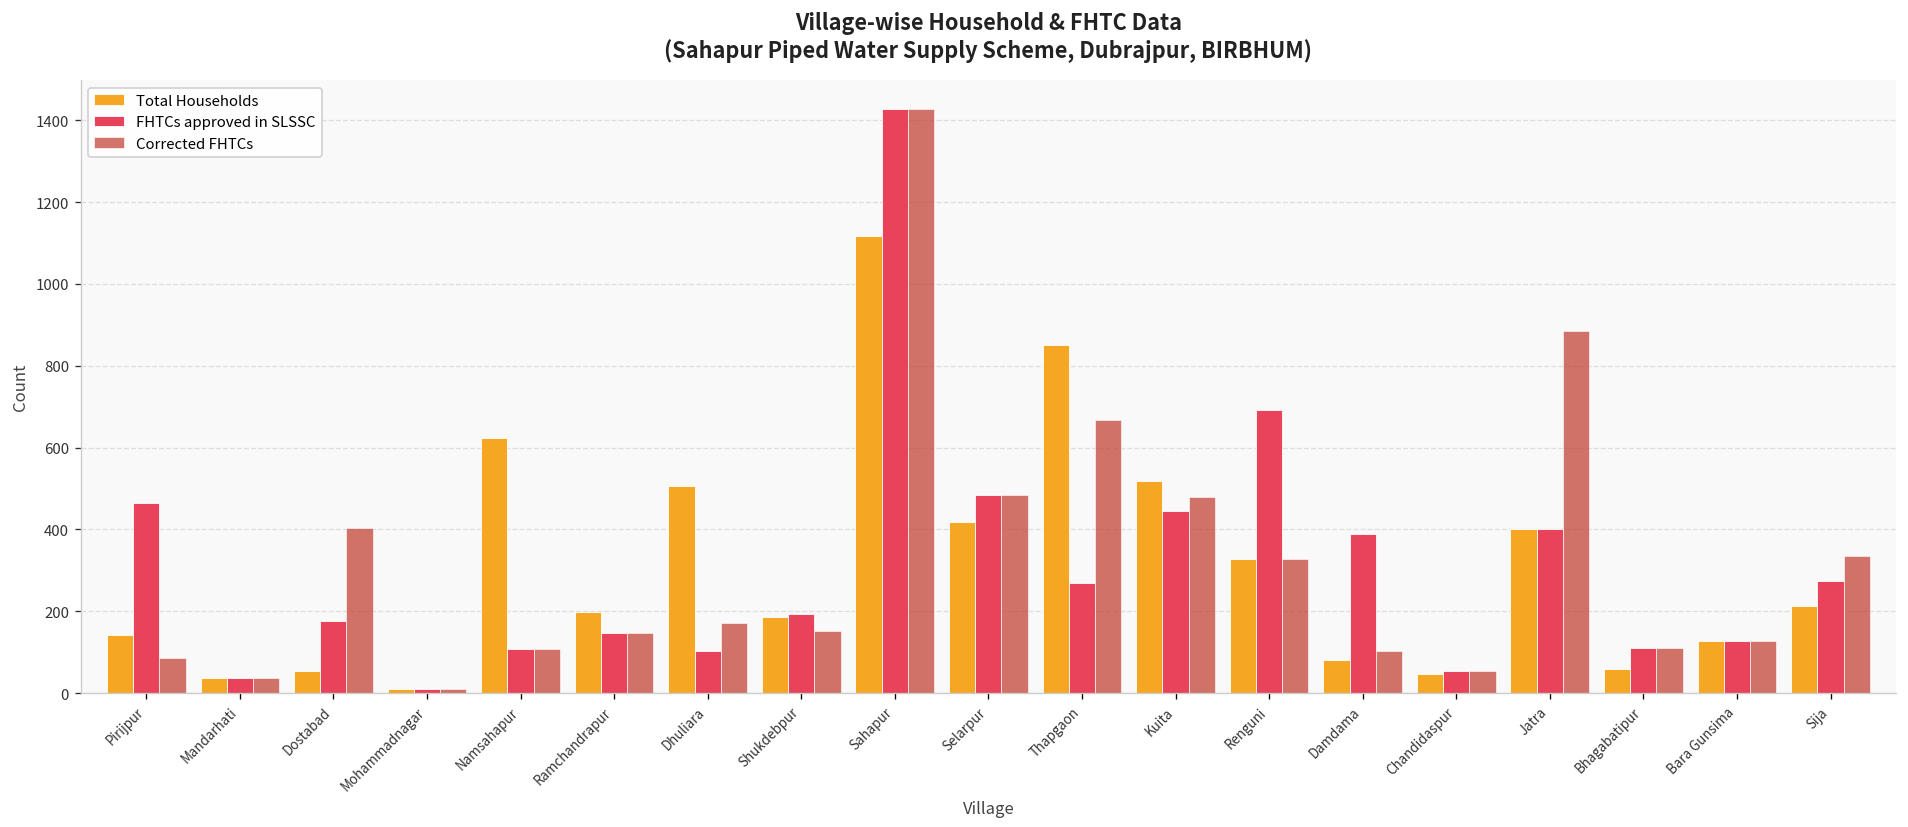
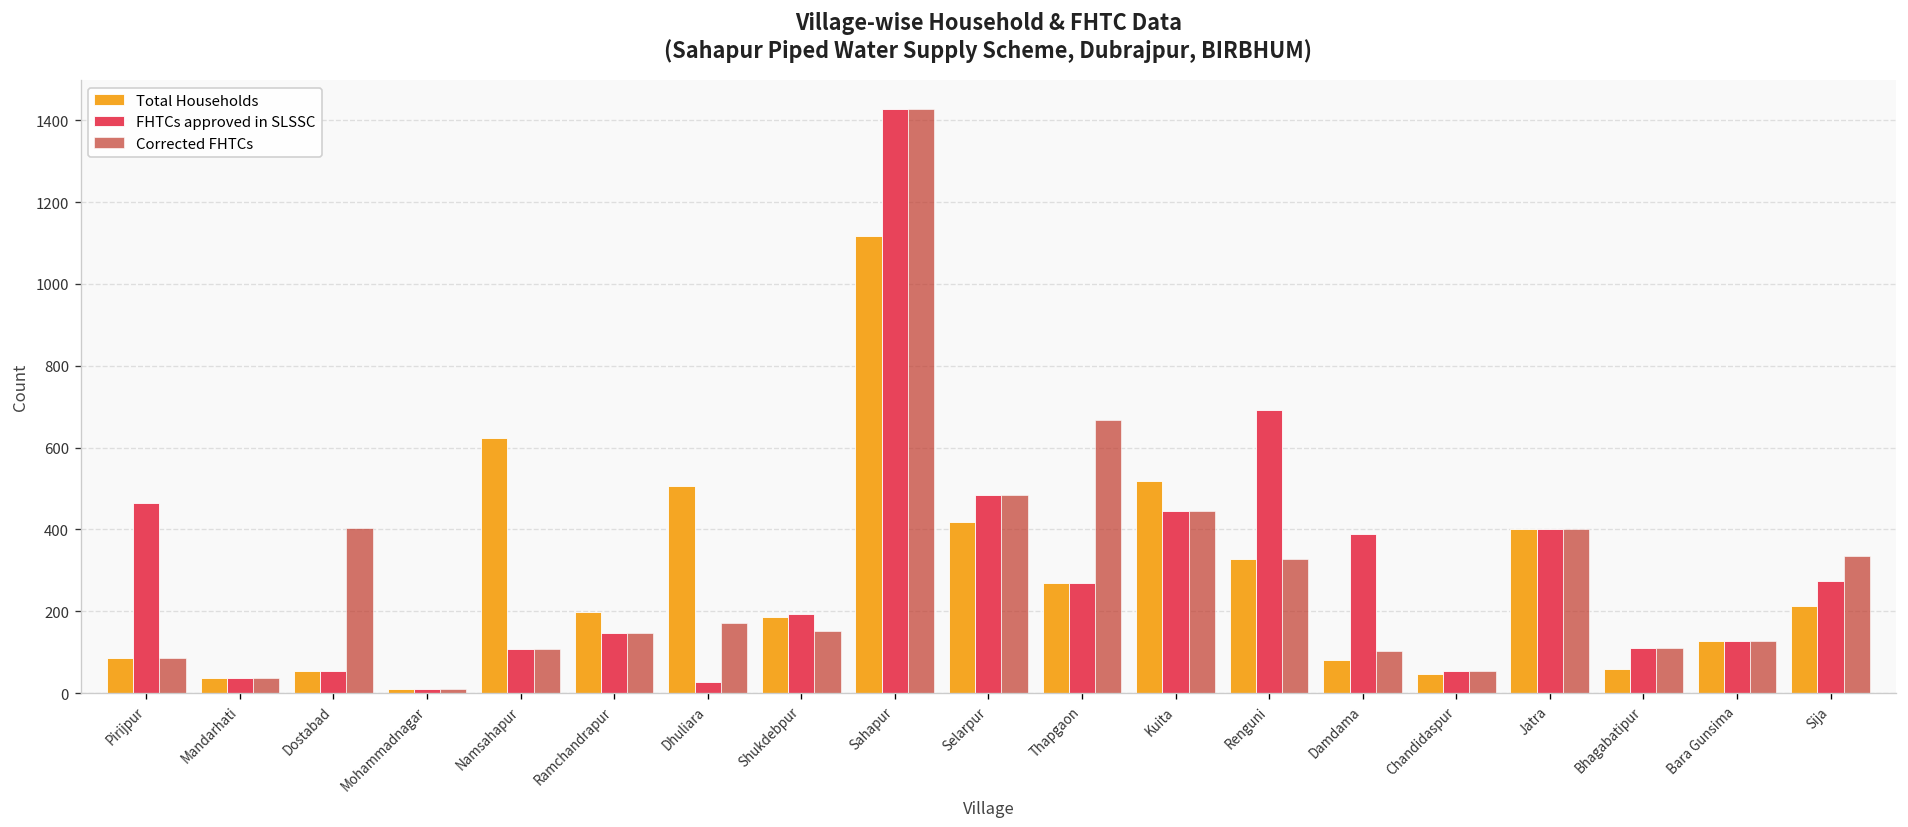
  {
    "Total Households": {
-     "Pirijpur": 140,
+     "Pirijpur": 90,
      "Mandarhati": 40,
      "Dostabad": 50,
      "Mohammadnagar": 10,
      "Namsahapur": 620,
      "Ramchandrapur": 200,
      "Dhuliara": 510,
      "Shukdebpur": 190,
      "Sahapur": 1120,
      "Selarpur": 420,
-     "Thapgaon": 850,
+     "Thapgaon": 270,
      "Kuita": 520,
      "Renguni": 330,
      "Damdama": 80,
      "Chandidaspur": 50,
      "Jatra": 400,
      "Bhagabatipur": 60,
      "Bara Gunsima": 130,
      "Sija": 210
    },
    "FHTCs approved in SLSSC": {
      "Pirijpur": 470,
      "Mandarhati": 40,
-     "Dostabad": 180,
+     "Dostabad": 50,
      "Mohammadnagar": 10,
      "Namsahapur": 110,
      "Ramchandrapur": 150,
-     "Dhuliara": 100,
+     "Dhuliara": 30,
      "Shukdebpur": 190,
      "Sahapur": 1430,
      "Selarpur": 480,
      "Thapgaon": 270,
      "Kuita": 450,
      "Renguni": 690,
      "Damdama": 390,
      "Chandidaspur": 50,
      "Jatra": 400,
      "Bhagabatipur": 110,
      "Bara Gunsima": 130,
      "Sija": 280
    },
    "Corrected FHTCs": {
      "Pirijpur": 90,
      "Mandarhati": 40,
      "Dostabad": 400,
      "Mohammadnagar": 10,
      "Namsahapur": 110,
      "Ramchandrapur": 150,
      "Dhuliara": 170,
      "Shukdebpur": 150,
      "Sahapur": 1430,
      "Selarpur": 480,
      "Thapgaon": 670,
-     "Kuita": 480,
+     "Kuita": 450,
      "Renguni": 330,
      "Damdama": 100,
      "Chandidaspur": 50,
-     "Jatra": 890,
+     "Jatra": 400,
      "Bhagabatipur": 110,
      "Bara Gunsima": 130,
      "Sija": 340
    }
  }
